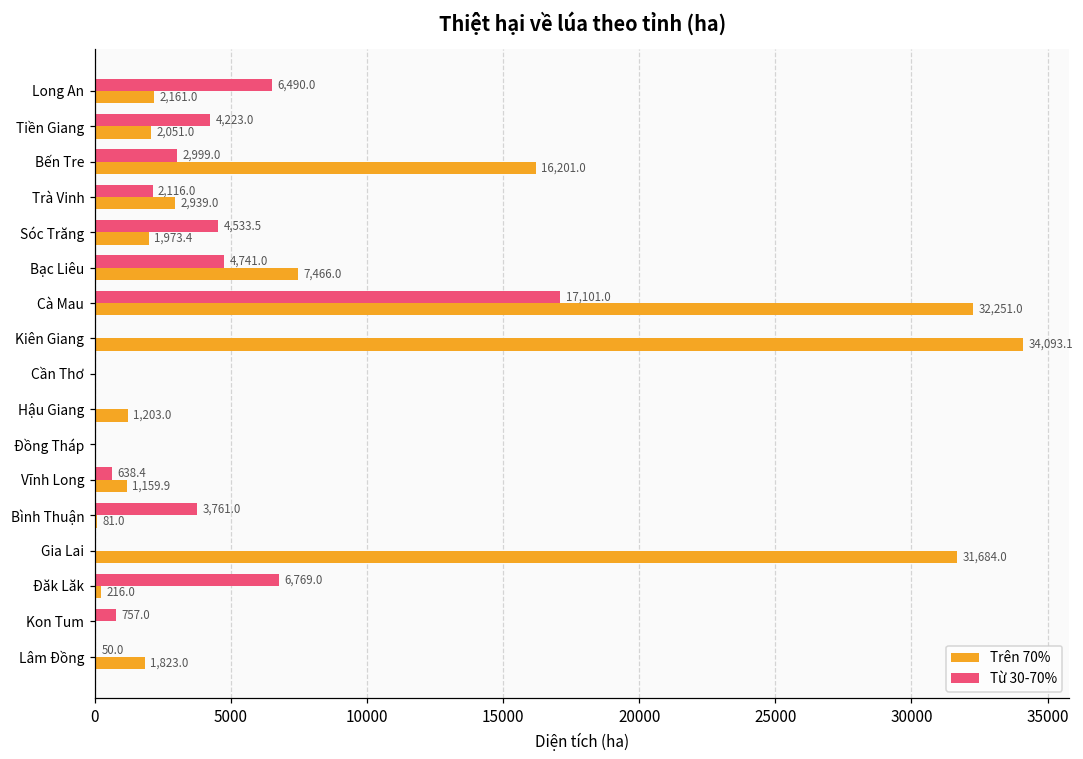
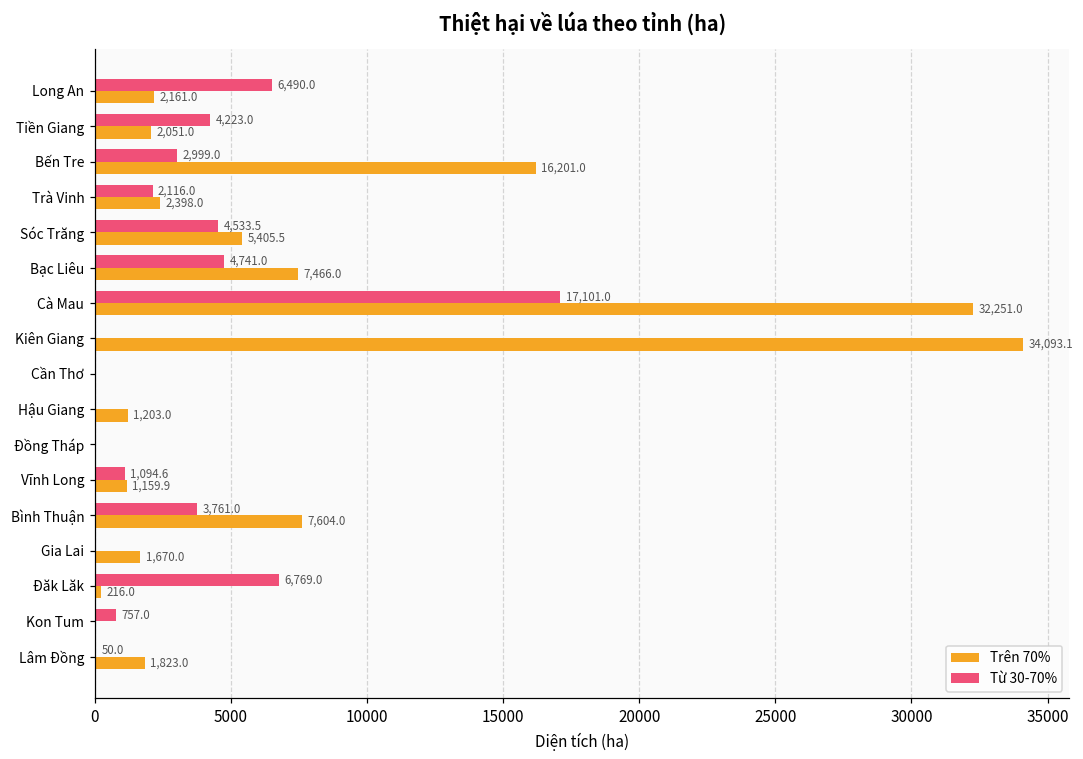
  {
    "Trên 70%": {
      "Long An": "2,161.0",
      "Tiền Giang": "2,051.0",
      "Bến Tre": "16,201.0",
-     "Trà Vinh": "2,939.0",
-     "Sóc Trăng": "1,973.4",
+     "Trà Vinh": "2,398.0",
+     "Sóc Trăng": "5,405.5",
      "Bạc Liêu": "7,466.0",
      "Cà Mau": "32,251.0",
      "Kiên Giang": "34,093.1",
      "Hậu Giang": "1,203.0",
      "Vĩnh Long": "1,159.9",
-     "Bình Thuận": "81.0",
-     "Gia Lai": "31,684.0",
+     "Bình Thuận": "7,604.0",
+     "Gia Lai": "1,670.0",
      "Đăk Lăk": "216.0",
      "Lâm Đồng": "1,823.0"
    },
    "Từ 30-70%": {
      "Long An": "6,490.0",
      "Tiền Giang": "4,223.0",
      "Bến Tre": "2,999.0",
      "Trà Vinh": "2,116.0",
      "Sóc Trăng": "4,533.5",
      "Bạc Liêu": "4,741.0",
      "Cà Mau": "17,101.0",
-     "Vĩnh Long": "638.4",
+     "Vĩnh Long": "1,094.6",
      "Bình Thuận": "3,761.0",
      "Đăk Lăk": "6,769.0",
      "Kon Tum": "757.0",
      "Lâm Đồng": "50.0"
    }
  }
